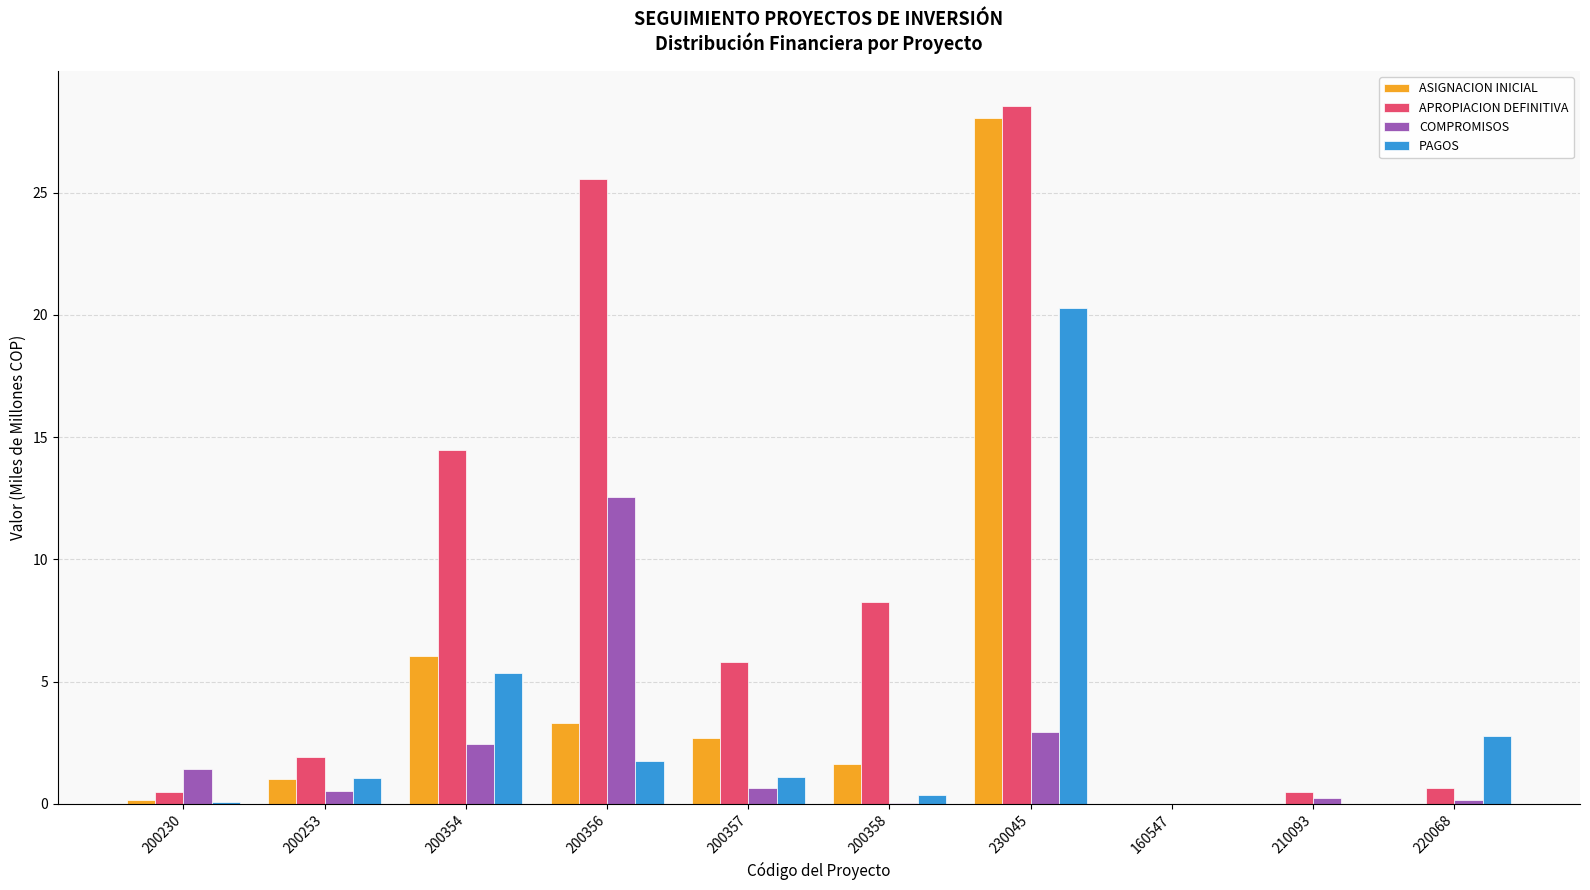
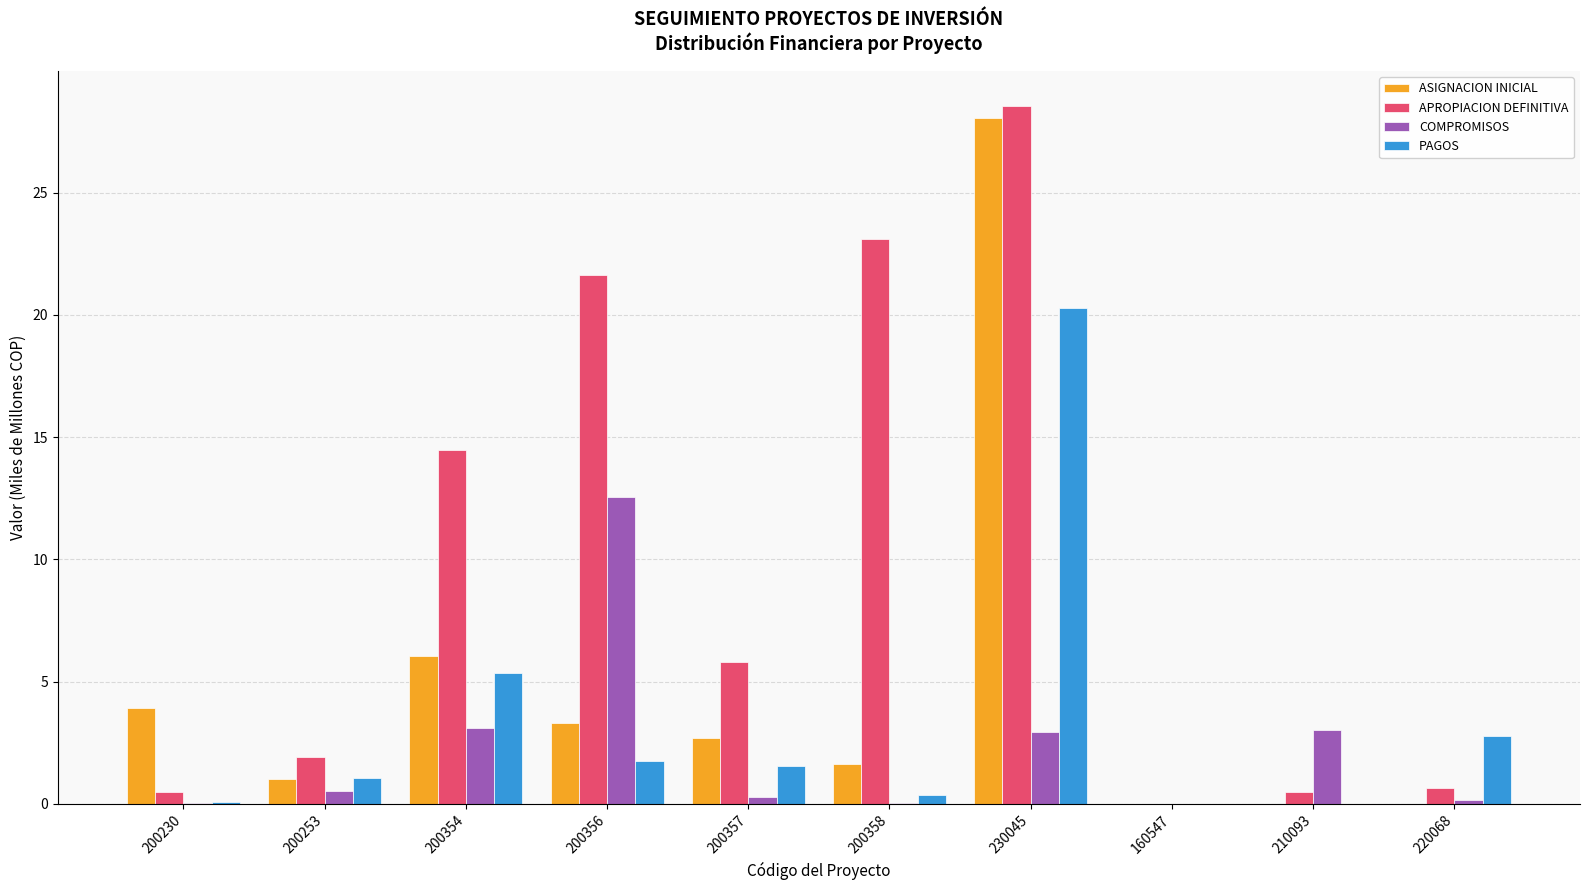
  {
    "ASIGNACION INICIAL": {
-     "200230": 0.2,
+     "200230": 3.9,
      "200253": 1.0,
      "200354": 6.1,
      "200356": 3.3,
      "200357": 2.7,
      "200358": 1.6,
      "230045": 28.0,
      "160547": 0.0,
      "210093": 0.0,
      "220068": 0.0
    },
    "APROPIACION DEFINITIVA": {
      "200230": 0.5,
      "200253": 1.9,
      "200354": 14.5,
-     "200356": 25.6,
+     "200356": 21.6,
      "200357": 5.8,
-     "200358": 8.3,
+     "200358": 23.1,
      "230045": 28.5,
      "210093": 0.5,
      "220068": 0.7
    },
    "COMPROMISOS": {
-     "200230": 1.4,
+     "200230": 0.0,
      "200253": 0.5,
-     "200354": 2.4,
+     "200354": 3.1,
      "200356": 12.6,
-     "200357": 0.7,
+     "200357": 0.3,
      "230045": 2.9,
      "160547": 0.0,
-     "210093": 0.2,
+     "210093": 3.0,
      "220068": 0.2
    },
    "PAGOS": {
      "200253": 1.1,
      "200354": 5.3,
      "200356": 1.7,
-     "200357": 1.1,
+     "200357": 1.5,
      "200358": 0.4,
      "230045": 20.3,
      "160547": 0.0,
      "220068": 2.8
    }
  }
